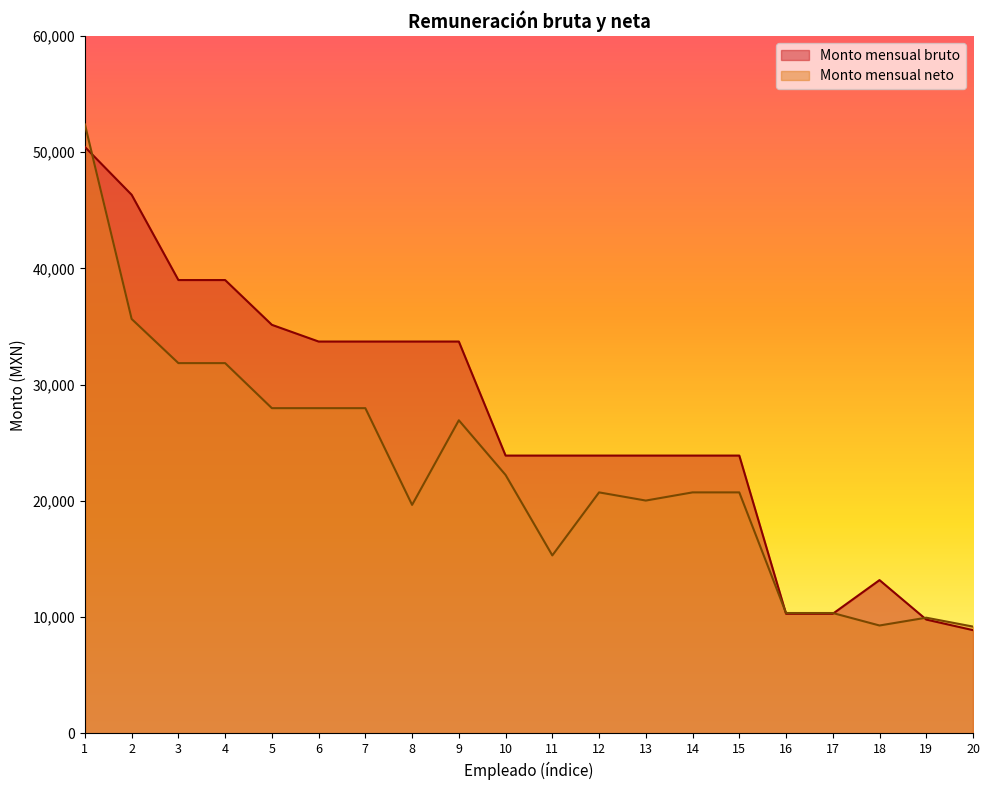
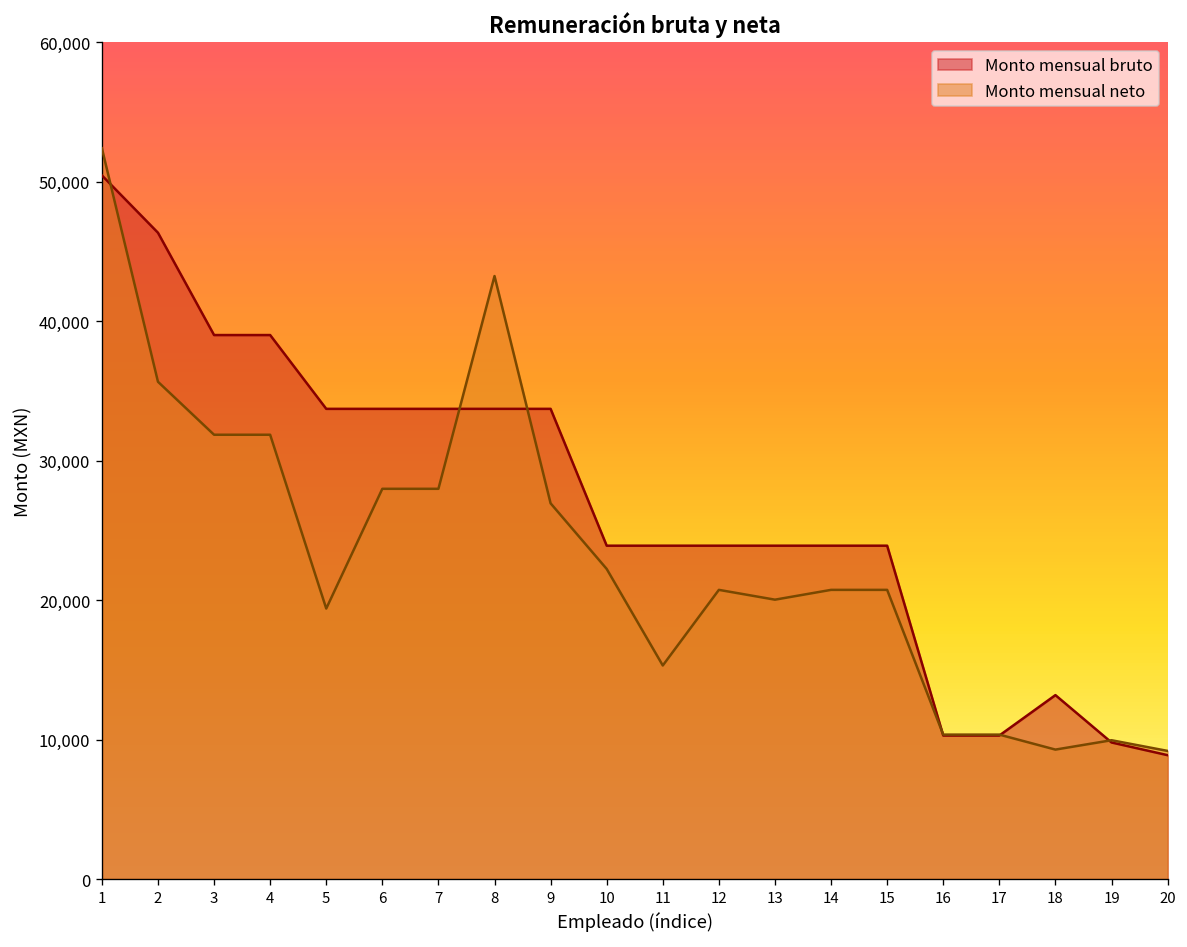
  {
    "Monto mensual bruto": {
      "1": "50,500",
      "2": "46,300",
      "3": "39,000",
      "4": "39,000",
-     "5": "35,200",
+     "5": "33,700",
      "6": "33,700",
      "7": "33,700",
      "8": "33,700",
      "9": "33,700",
      "10": "23,900",
      "11": "23,900",
      "12": "23,900",
      "13": "23,900",
      "14": "23,900",
      "15": "23,900",
      "18": "13,200",
      "20": "8,900"
    },
    "Monto mensual neto": {
      "1": "52,400",
      "2": "35,700",
      "3": "31,900",
      "4": "31,900",
-     "5": "28,000",
+     "5": "19,400",
      "6": "28,000",
      "7": "28,000",
-     "8": "19,700",
+     "8": "43,200",
      "9": "26,900",
      "10": "22,200",
      "11": "15,300",
      "12": "20,700",
      "13": "20,000",
      "14": "20,700",
      "15": "20,700",
      "18": "9,300",
      "20": "9,200"
    }
  }
